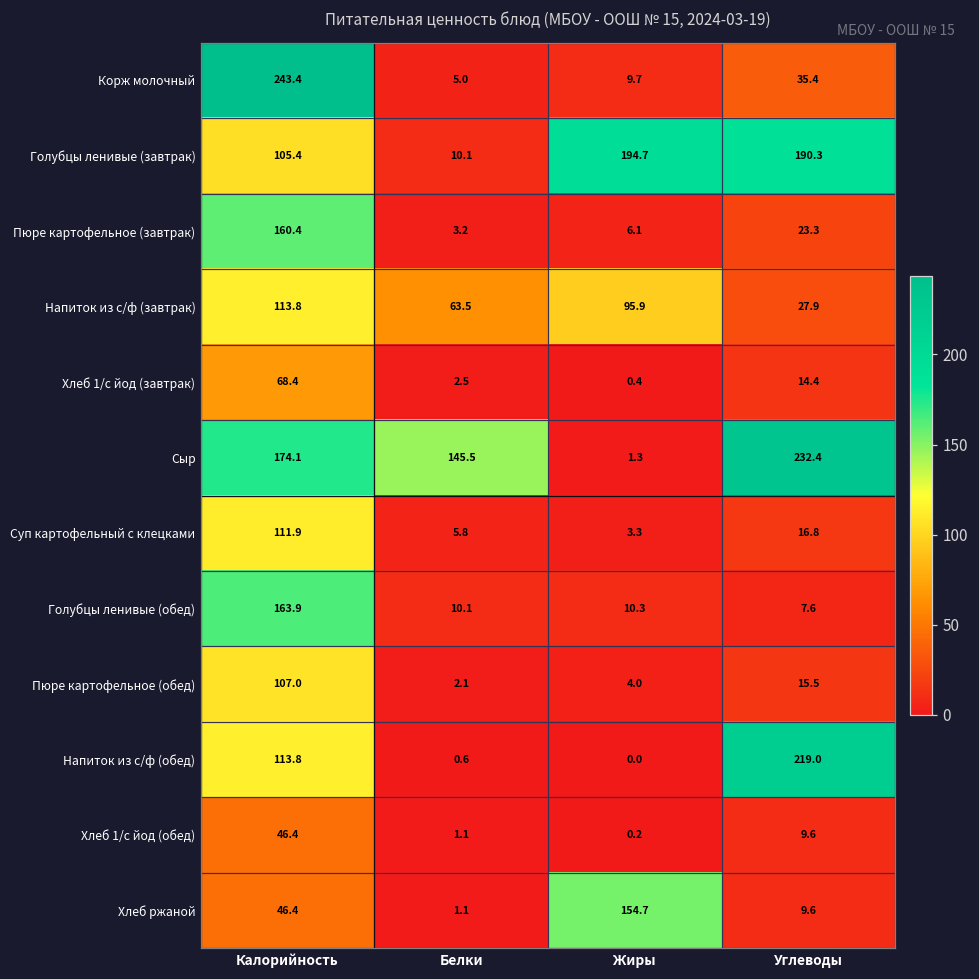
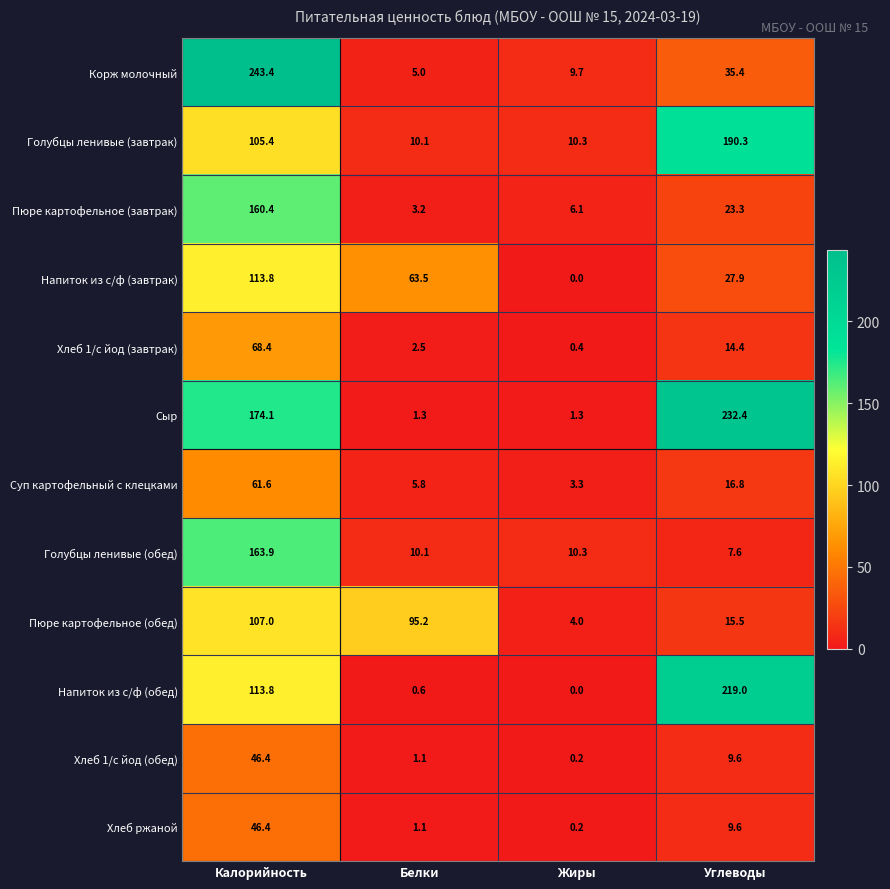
  {
    "Корж молочный": {
      "Калорийность": 243.4,
      "Белки": 5.0,
      "Жиры": 9.7,
      "Углеводы": 35.4
    },
    "Голубцы ленивые (завтрак)": {
      "Калорийность": 105.4,
      "Белки": 10.1,
-     "Жиры": 194.7,
+     "Жиры": 10.3,
      "Углеводы": 190.3
    },
    "Пюре картофельное (завтрак)": {
      "Калорийность": 160.4,
      "Белки": 3.2,
      "Жиры": 6.1,
      "Углеводы": 23.3
    },
    "Напиток из с/ф (завтрак)": {
      "Калорийность": 113.8,
      "Белки": 63.5,
-     "Жиры": 95.9,
+     "Жиры": 0.0,
      "Углеводы": 27.9
    },
    "Хлеб 1/с йод (завтрак)": {
      "Калорийность": 68.4,
      "Белки": 2.5,
      "Жиры": 0.4,
      "Углеводы": 14.4
    },
    "Сыр": {
      "Калорийность": 174.1,
-     "Белки": 145.5,
+     "Белки": 1.3,
      "Жиры": 1.3,
      "Углеводы": 232.4
    },
    "Суп картофельный с клецками": {
-     "Калорийность": 111.9,
+     "Калорийность": 61.6,
      "Белки": 5.8,
      "Жиры": 3.3,
      "Углеводы": 16.8
    },
    "Голубцы ленивые (обед)": {
      "Калорийность": 163.9,
      "Белки": 10.1,
      "Жиры": 10.3,
      "Углеводы": 7.6
    },
    "Пюре картофельное (обед)": {
      "Калорийность": 107.0,
-     "Белки": 2.1,
+     "Белки": 95.2,
      "Жиры": 4.0,
      "Углеводы": 15.5
    },
    "Напиток из с/ф (обед)": {
      "Калорийность": 113.8,
      "Белки": 0.6,
      "Жиры": 0.0,
      "Углеводы": 219.0
    },
    "Хлеб 1/с йод (обед)": {
      "Калорийность": 46.4,
      "Белки": 1.1,
      "Жиры": 0.2,
      "Углеводы": 9.6
    },
    "Хлеб ржаной": {
      "Калорийность": 46.4,
      "Белки": 1.1,
-     "Жиры": 154.7,
+     "Жиры": 0.2,
      "Углеводы": 9.6
    }
  }
